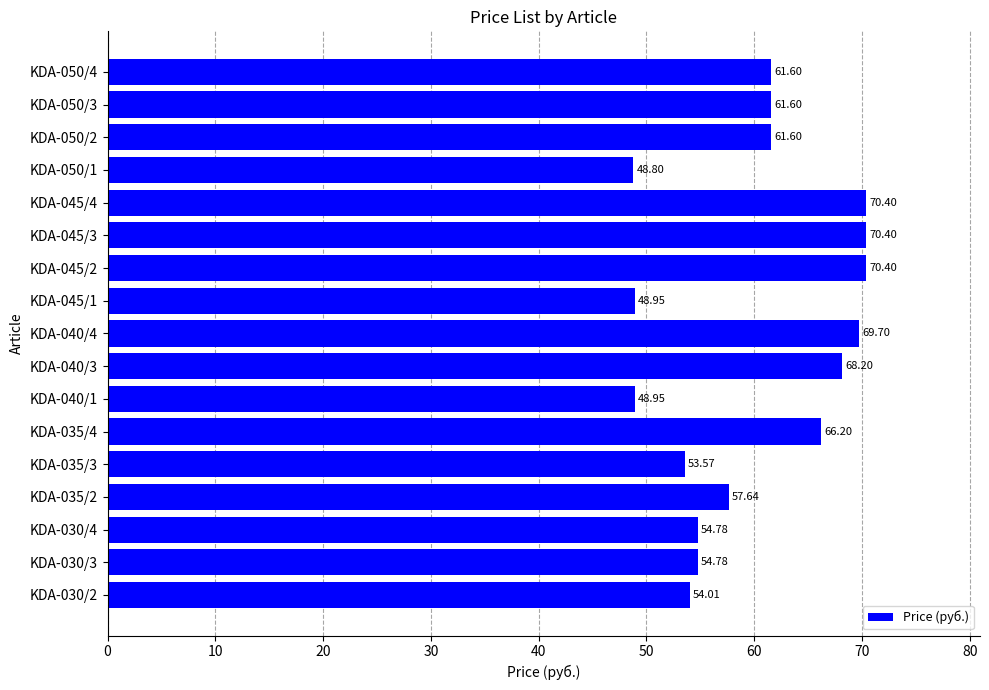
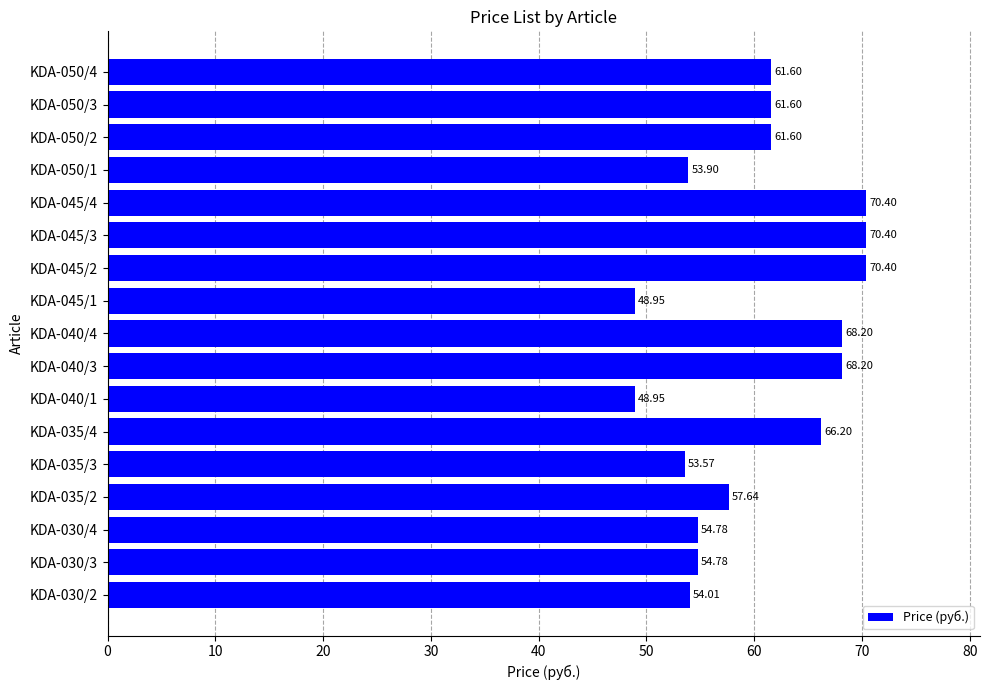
  {
    "KDA-050/4": 61.60,
    "KDA-050/3": 61.60,
    "KDA-050/2": 61.60,
-   "KDA-050/1": 48.80,
+   "KDA-050/1": 53.90,
    "KDA-045/4": 70.40,
    "KDA-045/3": 70.40,
    "KDA-045/2": 70.40,
    "KDA-045/1": 48.95,
-   "KDA-040/4": 69.70,
+   "KDA-040/4": 68.20,
    "KDA-040/3": 68.20,
    "KDA-040/1": 48.95,
    "KDA-035/4": 66.20,
    "KDA-035/3": 53.57,
    "KDA-035/2": 57.64,
    "KDA-030/4": 54.78,
    "KDA-030/3": 54.78,
    "KDA-030/2": 54.01
  }
